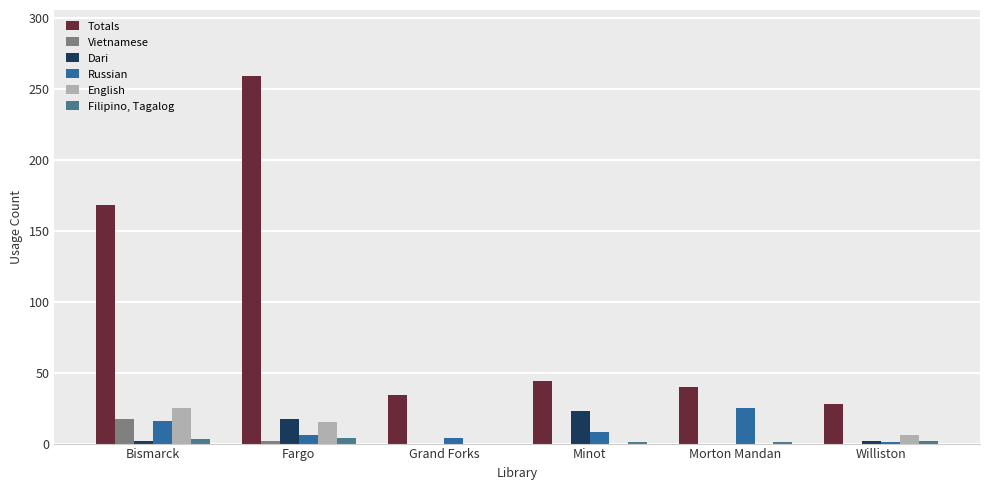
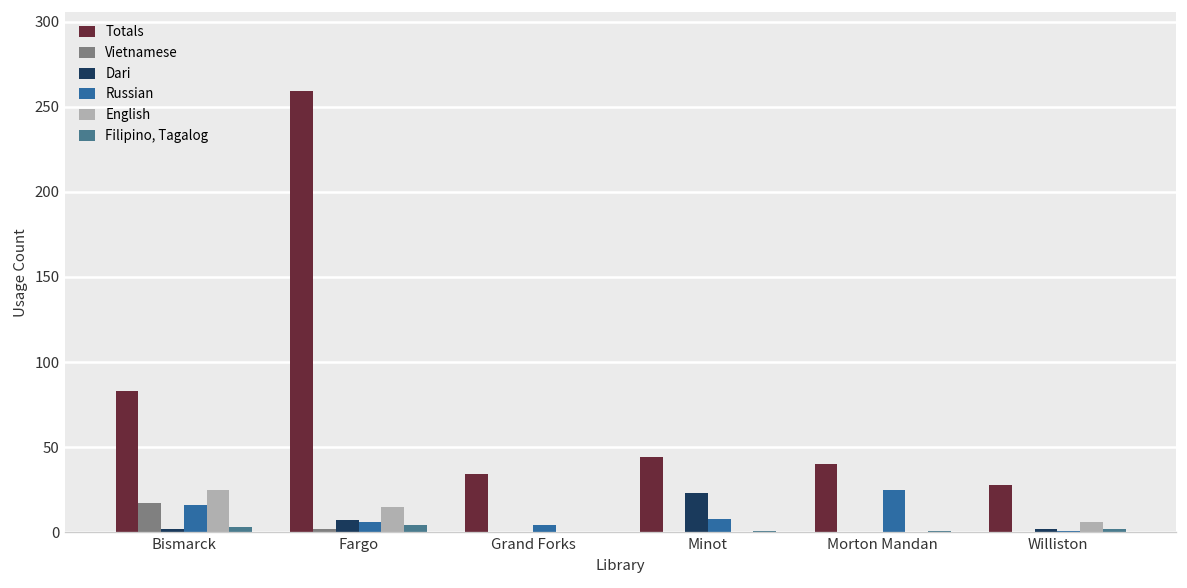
  {
    "Totals": {
-     "Bismarck": 168,
+     "Bismarck": 83,
      "Fargo": 259,
      "Grand Forks": 34,
      "Minot": 44,
      "Morton Mandan": 40,
      "Williston": 28
    },
    "Dari": {
      "Bismarck": 2,
-     "Fargo": 17,
+     "Fargo": 7,
      "Grand Forks": 0,
      "Minot": 23,
      "Morton Mandan": 0,
      "Williston": 2
    },
    "English": {
      "Bismarck": 25,
      "Fargo": 15,
      "Grand Forks": 0,
      "Minot": 0,
      "Morton Mandan": 0,
      "Williston": 6
    }
  }
